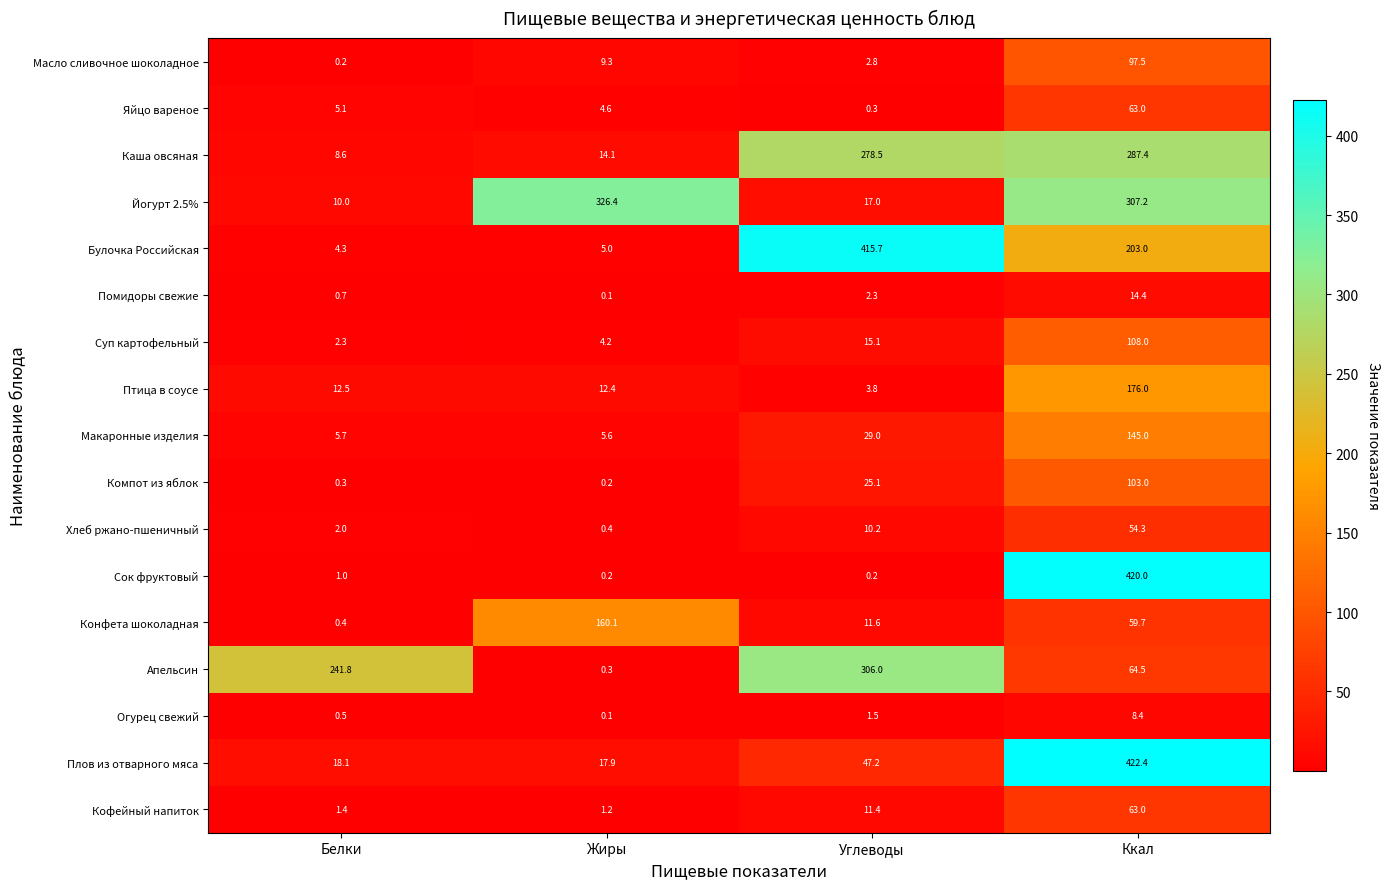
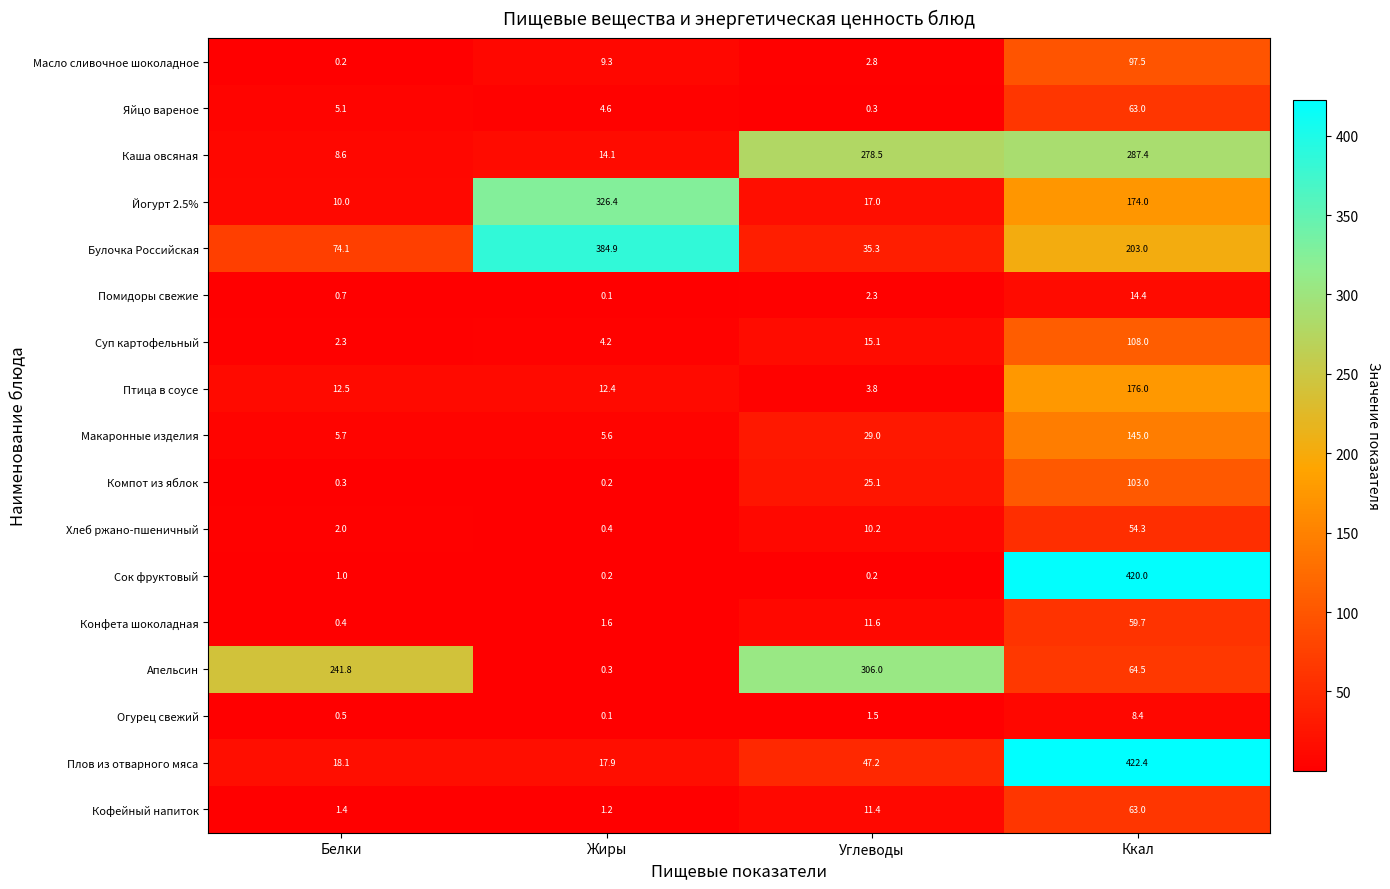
  {
    "Масло сливочное шоколадное": {
      "Белки": 0.2,
      "Жиры": 9.3,
      "Углеводы": 2.8,
      "Ккал": 97.5
    },
    "Яйцо вареное": {
      "Белки": 5.1,
      "Жиры": 4.6,
      "Углеводы": 0.3,
      "Ккал": 63.0
    },
    "Каша овсяная": {
      "Белки": 8.6,
      "Жиры": 14.1,
      "Углеводы": 278.5,
      "Ккал": 287.4
    },
    "Йогурт 2.5%": {
      "Белки": 10.0,
      "Жиры": 326.4,
      "Углеводы": 17.0,
-     "Ккал": 307.2
+     "Ккал": 174.0
    },
    "Булочка Российская": {
-     "Белки": 4.3,
-     "Жиры": 5.0,
-     "Углеводы": 415.7,
+     "Белки": 74.1,
+     "Жиры": 384.9,
+     "Углеводы": 35.3,
      "Ккал": 203.0
    },
    "Помидоры свежие": {
      "Белки": 0.7,
      "Жиры": 0.1,
      "Углеводы": 2.3,
      "Ккал": 14.4
    },
    "Суп картофельный": {
      "Белки": 2.3,
      "Жиры": 4.2,
      "Углеводы": 15.1,
      "Ккал": 108.0
    },
    "Птица в соусе": {
      "Белки": 12.5,
      "Жиры": 12.4,
      "Углеводы": 3.8,
      "Ккал": 176.0
    },
    "Макаронные изделия": {
      "Белки": 5.7,
      "Жиры": 5.6,
      "Углеводы": 29.0,
      "Ккал": 145.0
    },
    "Компот из яблок": {
      "Белки": 0.3,
      "Жиры": 0.2,
      "Углеводы": 25.1,
      "Ккал": 103.0
    },
    "Хлеб ржано-пшеничный": {
      "Белки": 2.0,
      "Жиры": 0.4,
      "Углеводы": 10.2,
      "Ккал": 54.3
    },
    "Сок фруктовый": {
      "Белки": 1.0,
      "Жиры": 0.2,
      "Углеводы": 0.2,
      "Ккал": 420.0
    },
    "Конфета шоколадная": {
      "Белки": 0.4,
-     "Жиры": 160.1,
+     "Жиры": 1.6,
      "Углеводы": 11.6,
      "Ккал": 59.7
    },
    "Апельсин": {
      "Белки": 241.8,
      "Жиры": 0.3,
      "Углеводы": 306.0,
      "Ккал": 64.5
    },
    "Огурец свежий": {
      "Белки": 0.5,
      "Жиры": 0.1,
      "Углеводы": 1.5,
      "Ккал": 8.4
    },
    "Плов из отварного мяса": {
      "Белки": 18.1,
      "Жиры": 17.9,
      "Углеводы": 47.2,
      "Ккал": 422.4
    },
    "Кофейный напиток": {
      "Белки": 1.4,
      "Жиры": 1.2,
      "Углеводы": 11.4,
      "Ккал": 63.0
    }
  }
